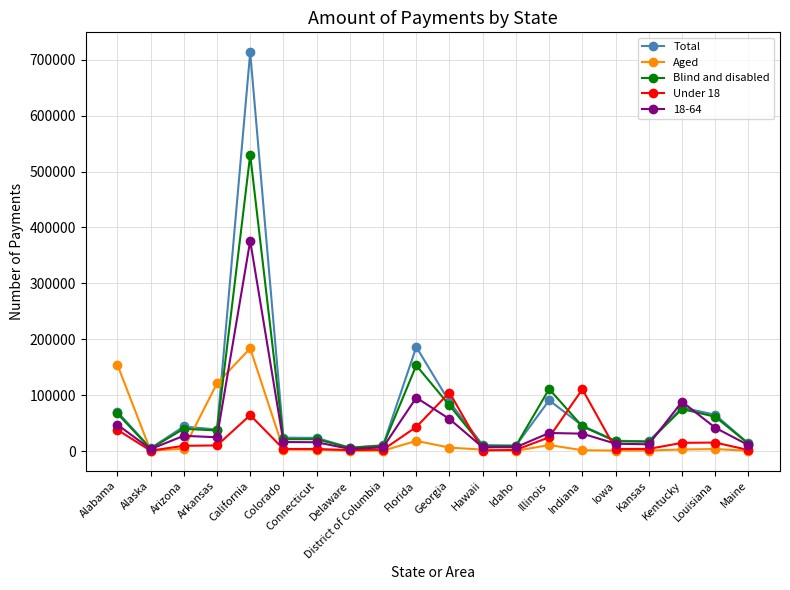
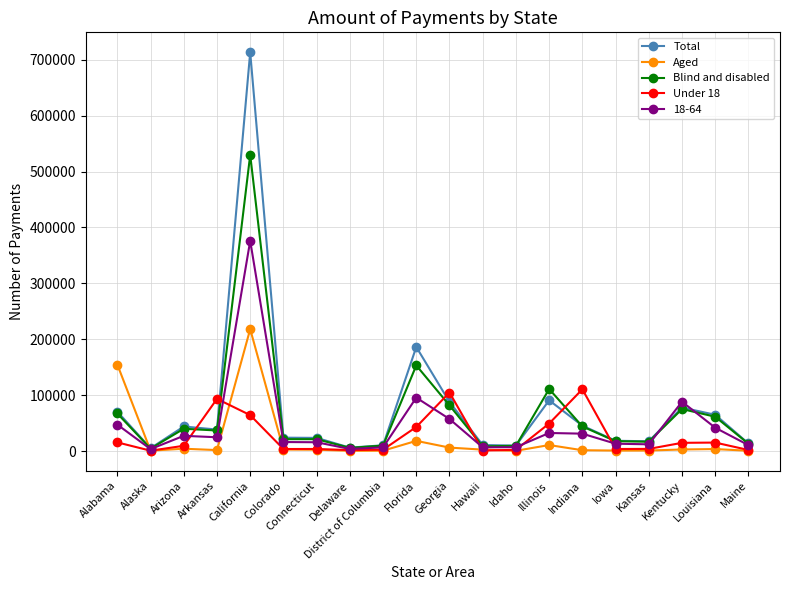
  {
    "Total": {
      "California": 710000,
      "Florida": 190000,
      "Georgia": 90000,
      "Illinois": 90000
    },
    "Aged": {
      "Alabama": 150000,
      "Arizona": 0,
-     "Arkansas": 120000,
-     "California": 180000,
+     "Arkansas": 0,
+     "California": 220000,
      "Florida": 20000,
      "Georgia": 10000,
      "Illinois": 10000,
      "Indiana": 0,
      "Kentucky": 0,
      "Louisiana": 0
    },
    "Blind and disabled": {
      "California": 530000,
      "Florida": 150000,
      "Georgia": 80000,
      "Illinois": 110000
    },
    "Under 18": {
-     "Alabama": 40000,
+     "Alabama": 20000,
      "Arizona": 10000,
-     "Arkansas": 10000,
+     "Arkansas": 90000,
      "California": 60000,
      "Florida": 40000,
      "Georgia": 100000,
-     "Illinois": 20000,
+     "Illinois": 50000,
      "Indiana": 110000,
      "Kentucky": 10000,
      "Louisiana": 20000
    },
    "18-64": {
      "Alabama": 50000,
      "Arizona": 30000,
      "Arkansas": 20000,
      "California": 380000,
      "Colorado": 20000,
      "Connecticut": 20000,
      "Florida": 100000,
      "Georgia": 60000,
      "Illinois": 30000,
      "Indiana": 30000,
      "Kansas": 10000,
      "Kentucky": 90000,
      "Louisiana": 40000
    }
  }
